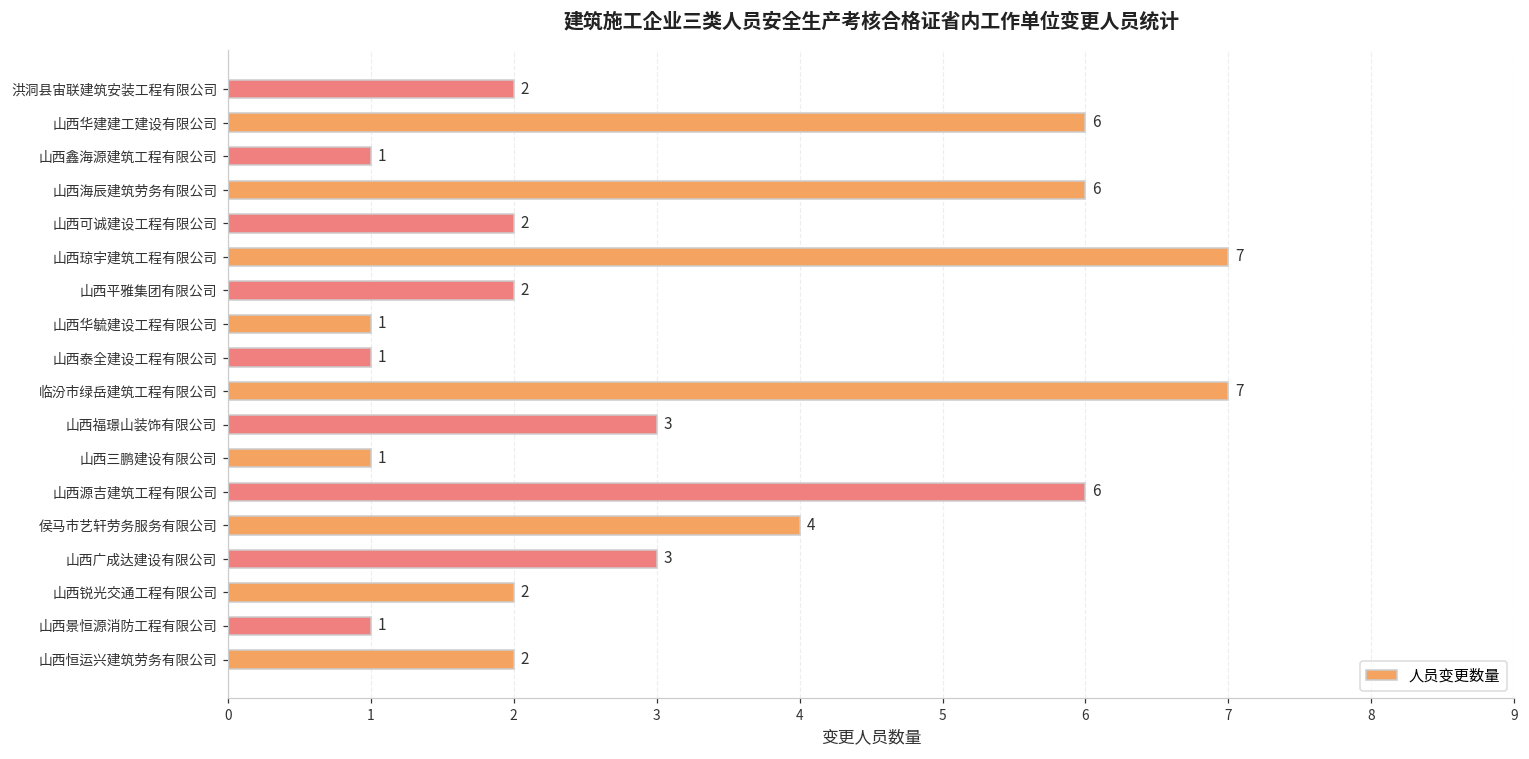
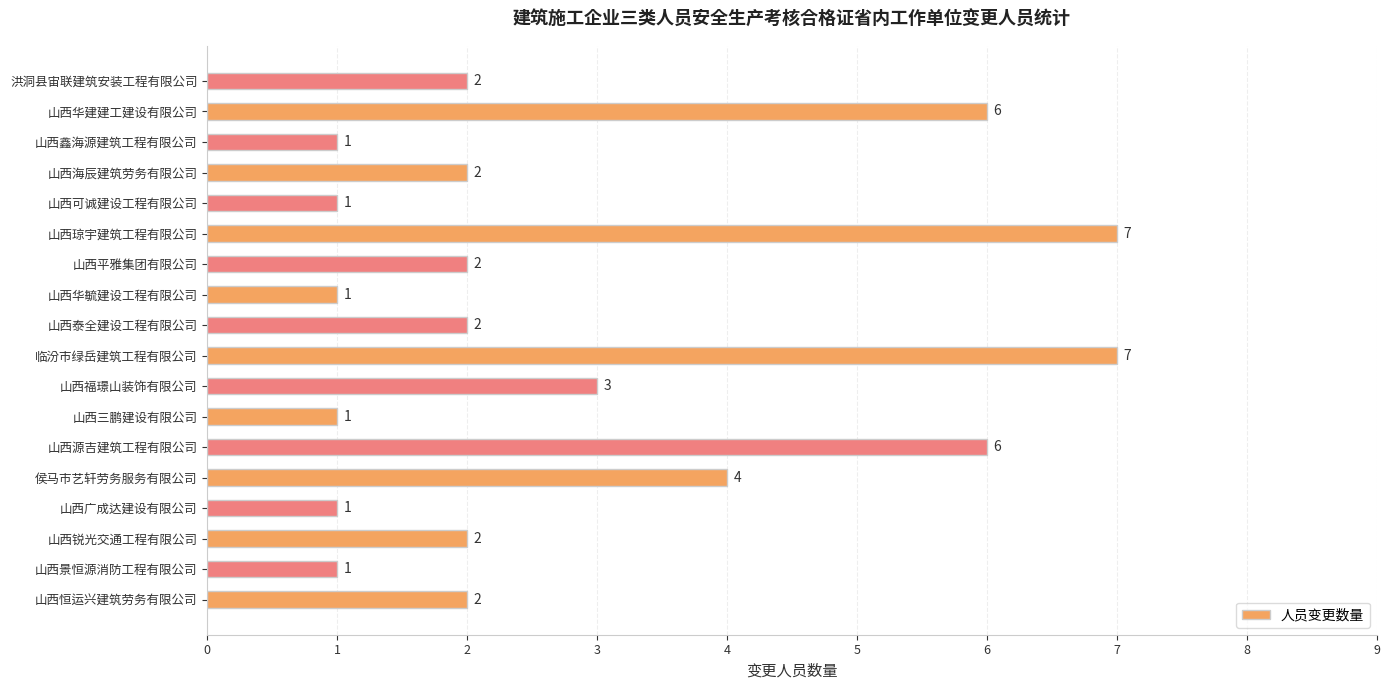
  {
    "洪洞县宙联建筑安装工程有限公司": 2,
    "山西华建建工建设有限公司": 6,
    "山西鑫海源建筑工程有限公司": 1,
-   "山西海辰建筑劳务有限公司": 6,
-   "山西可诚建设工程有限公司": 2,
+   "山西海辰建筑劳务有限公司": 2,
+   "山西可诚建设工程有限公司": 1,
    "山西琼宇建筑工程有限公司": 7,
    "山西平雅集团有限公司": 2,
    "山西华毓建设工程有限公司": 1,
-   "山西泰全建设工程有限公司": 1,
+   "山西泰全建设工程有限公司": 2,
    "临汾市绿岳建筑工程有限公司": 7,
    "山西福璟山装饰有限公司": 3,
    "山西三鹏建设有限公司": 1,
    "山西源吉建筑工程有限公司": 6,
    "侯马市艺轩劳务服务有限公司": 4,
-   "山西广成达建设有限公司": 3,
+   "山西广成达建设有限公司": 1,
    "山西锐光交通工程有限公司": 2,
    "山西景恒源消防工程有限公司": 1,
    "山西恒运兴建筑劳务有限公司": 2
  }
